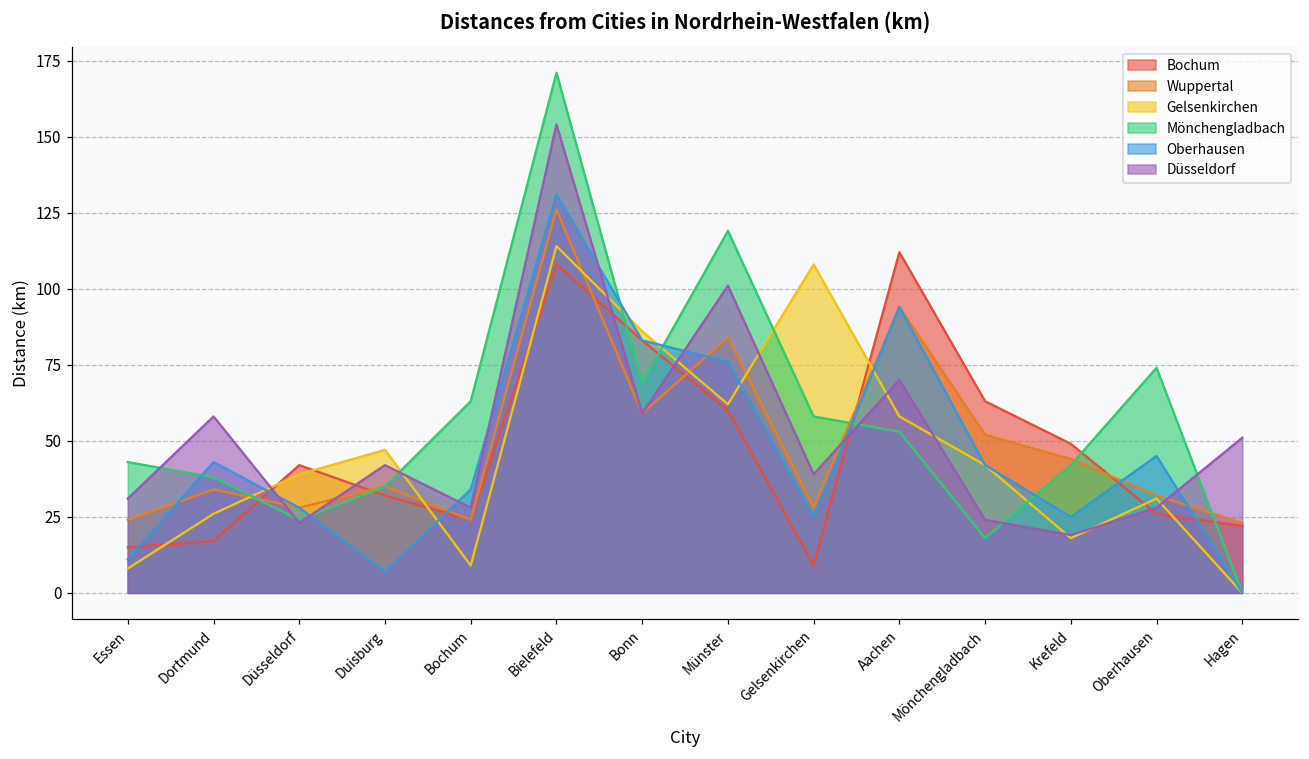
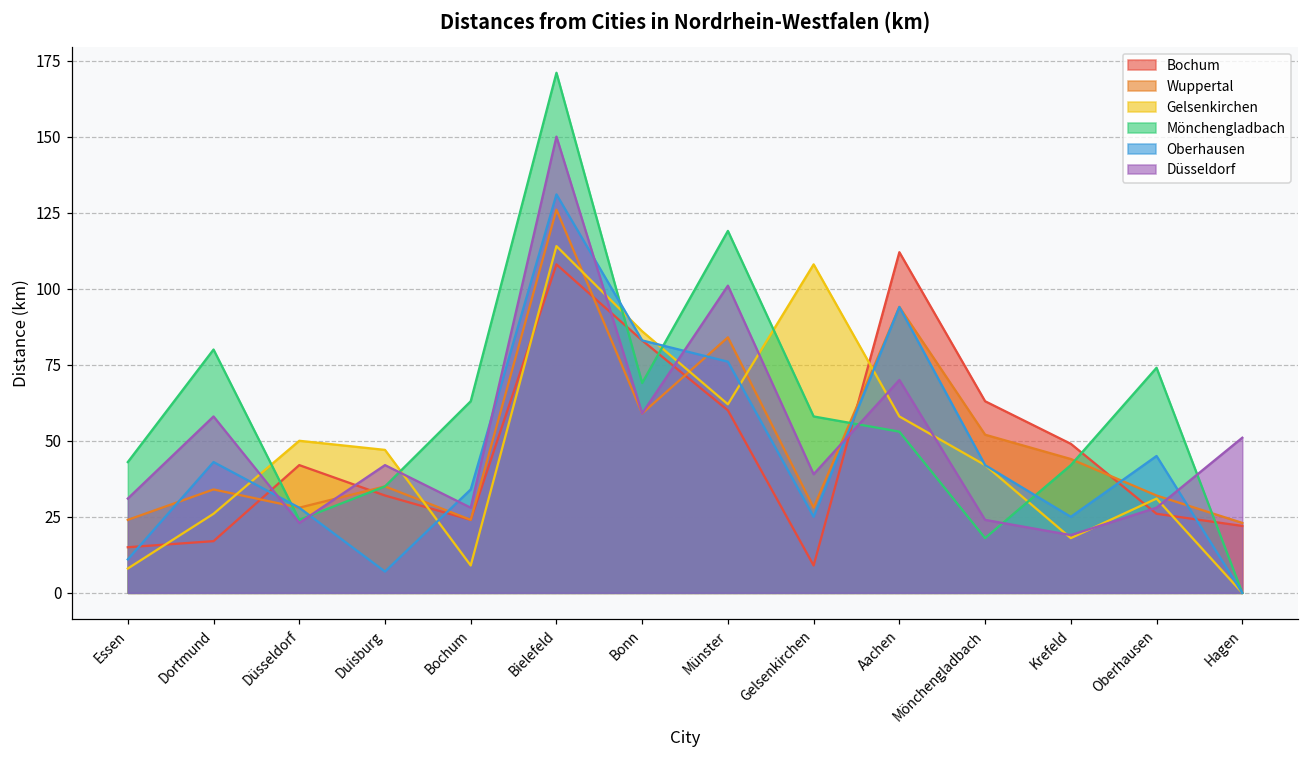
  {
    "Gelsenkirchen": {
      "Essen": 8,
      "Dortmund": 26,
-     "Düsseldorf": 39,
+     "Düsseldorf": 50,
      "Duisburg": 47,
      "Bochum": 9,
      "Bielefeld": 114,
      "Bonn": 86,
      "Münster": 62,
      "Gelsenkirchen": 108,
      "Aachen": 58,
      "Krefeld": 18,
      "Oberhausen": 31
    },
    "Mönchengladbach": {
      "Essen": 43,
-     "Dortmund": 38,
+     "Dortmund": 80,
      "Düsseldorf": 24,
      "Bochum": 63,
      "Bielefeld": 171,
      "Bonn": 69,
      "Münster": 119,
      "Gelsenkirchen": 58,
      "Aachen": 53,
      "Mönchengladbach": 18,
      "Krefeld": 42,
      "Oberhausen": 74
    },
    "Oberhausen": {
      "Essen": 11,
      "Dortmund": 43,
      "Duisburg": 7,
      "Bochum": 34,
      "Bielefeld": 131,
      "Münster": 76,
      "Gelsenkirchen": 25,
      "Krefeld": 25,
      "Oberhausen": 45
    },
    "Düsseldorf": {
      "Essen": 31,
      "Dortmund": 58,
      "Düsseldorf": 23,
      "Duisburg": 42,
      "Bochum": 28,
-     "Bielefeld": 154,
+     "Bielefeld": 150,
      "Münster": 101,
      "Gelsenkirchen": 39,
      "Aachen": 70,
      "Mönchengladbach": 24,
      "Krefeld": 19,
      "Oberhausen": 28,
      "Hagen": 51
    }
  }
